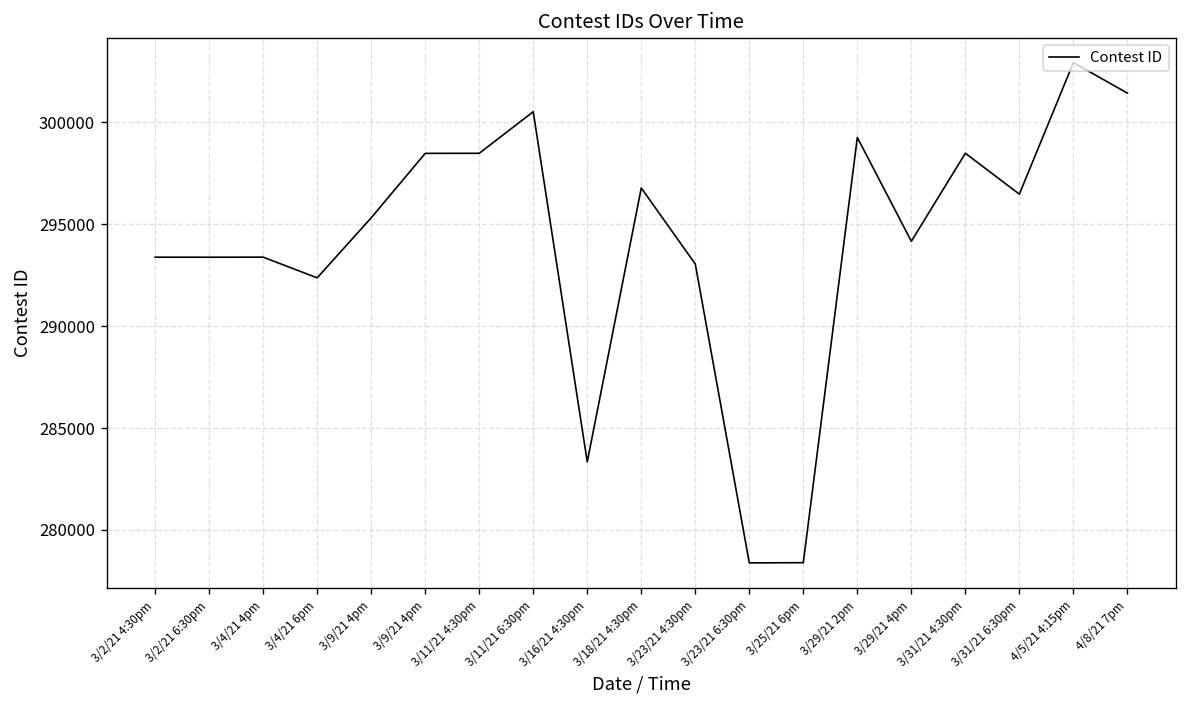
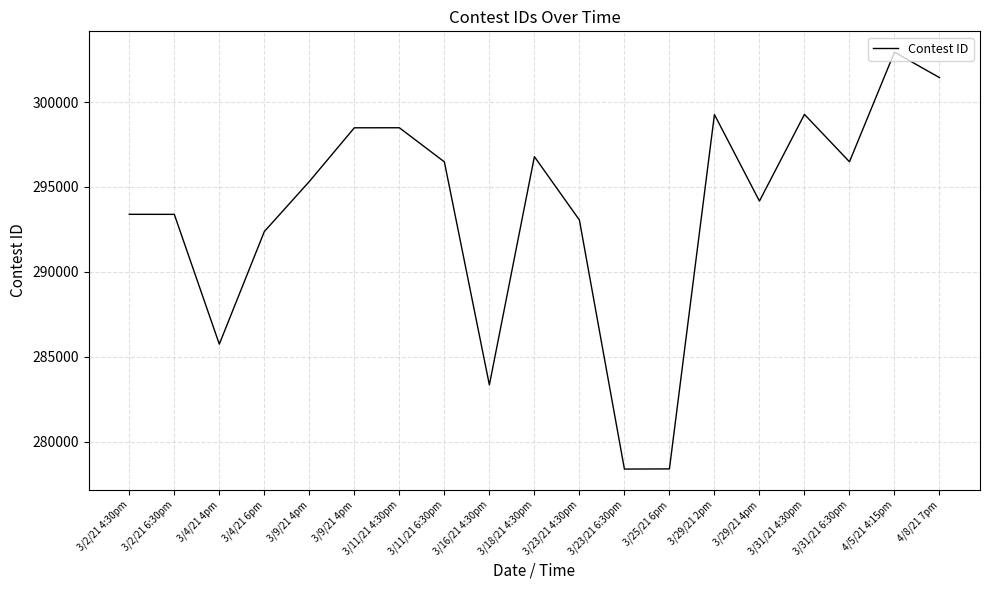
  {
    "3/2/21 4:30pm": 293400,
    "3/2/21 6:30pm": 293400,
-   "3/4/21 4pm": 293400,
+   "3/4/21 4pm": 285700,
    "3/4/21 6pm": 292400,
    "3/11/21 4:30pm": 298500,
-   "3/11/21 6:30pm": 300500,
+   "3/11/21 6:30pm": 296500,
    "3/16/21 4:30pm": 283300,
    "3/18/21 4:30pm": 296800,
    "3/23/21 4:30pm": 293100,
    "3/23/21 6:30pm": 278400,
    "3/25/21 6pm": 278400,
    "3/29/21 2pm": 299300,
    "3/29/21 4pm": 294200,
-   "3/31/21 4:30pm": 298500,
+   "3/31/21 4:30pm": 299300,
    "3/31/21 6:30pm": 296500,
    "4/8/21 7pm": 301400
  }
